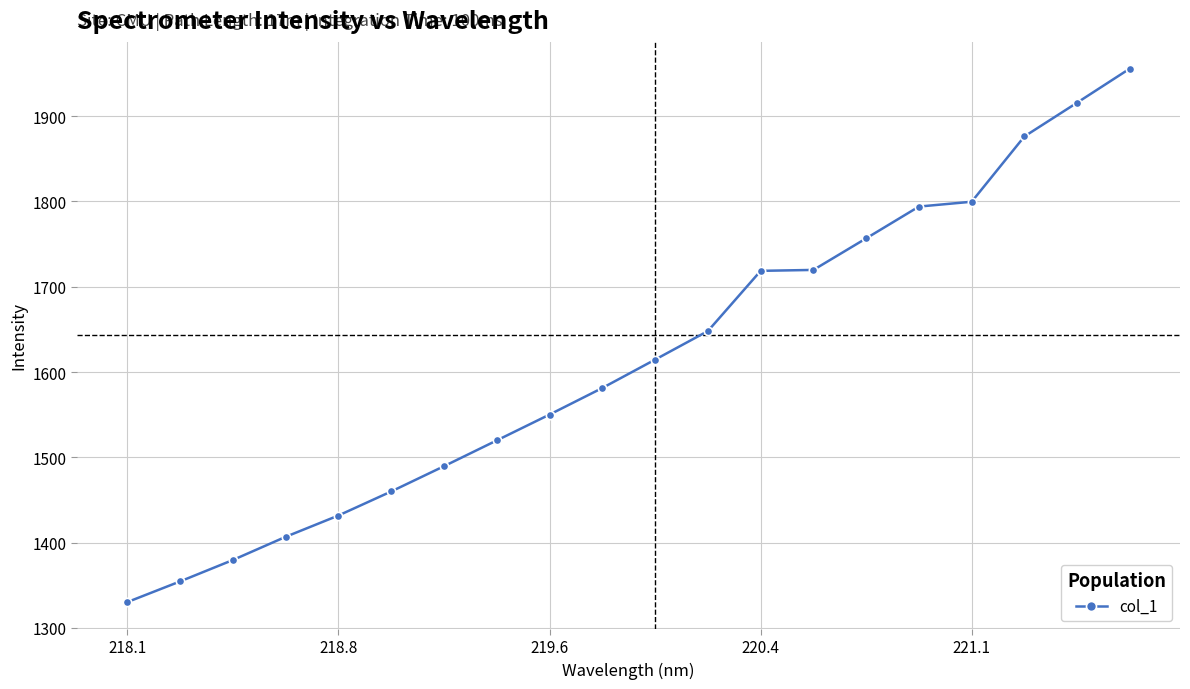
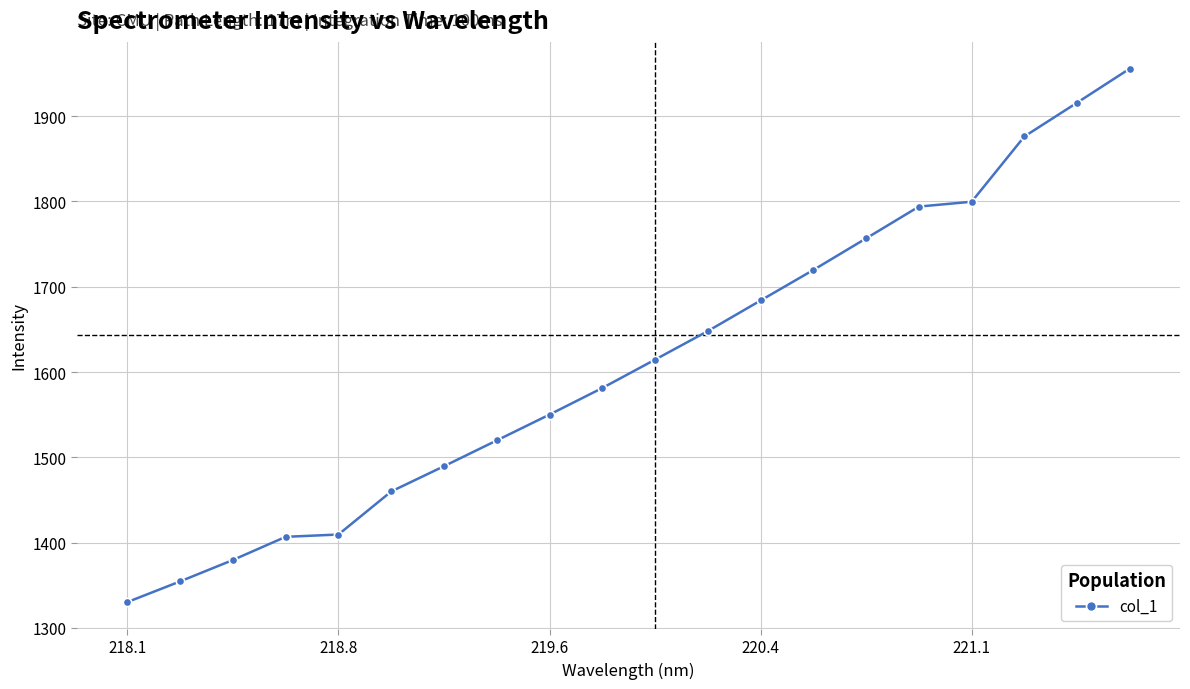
  {
    "218.1": 1330,
-   "218.8": 1430,
+   "218.8": 1410,
    "219.6": 1550,
-   "220.4": 1720,
+   "220.4": 1680,
    "221.1": 1800
  }
